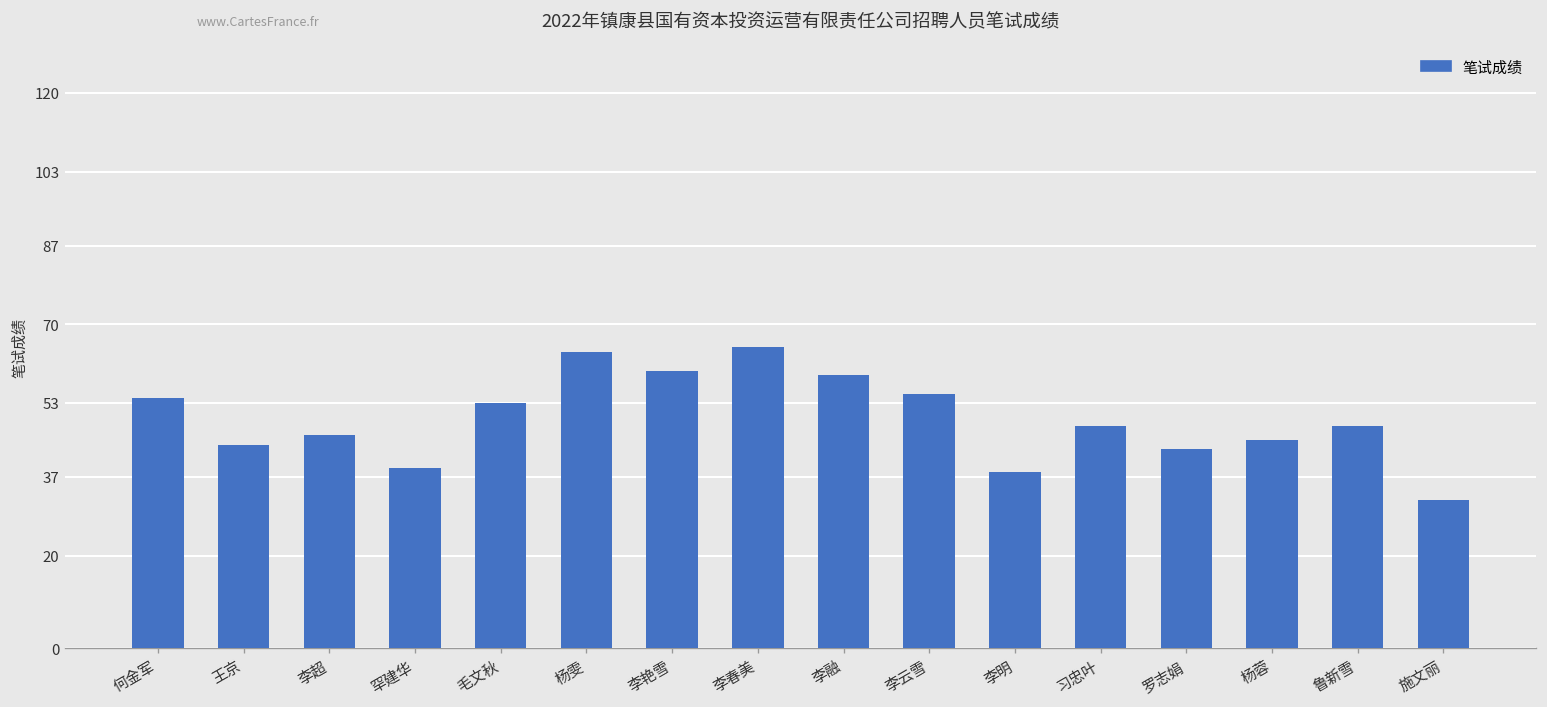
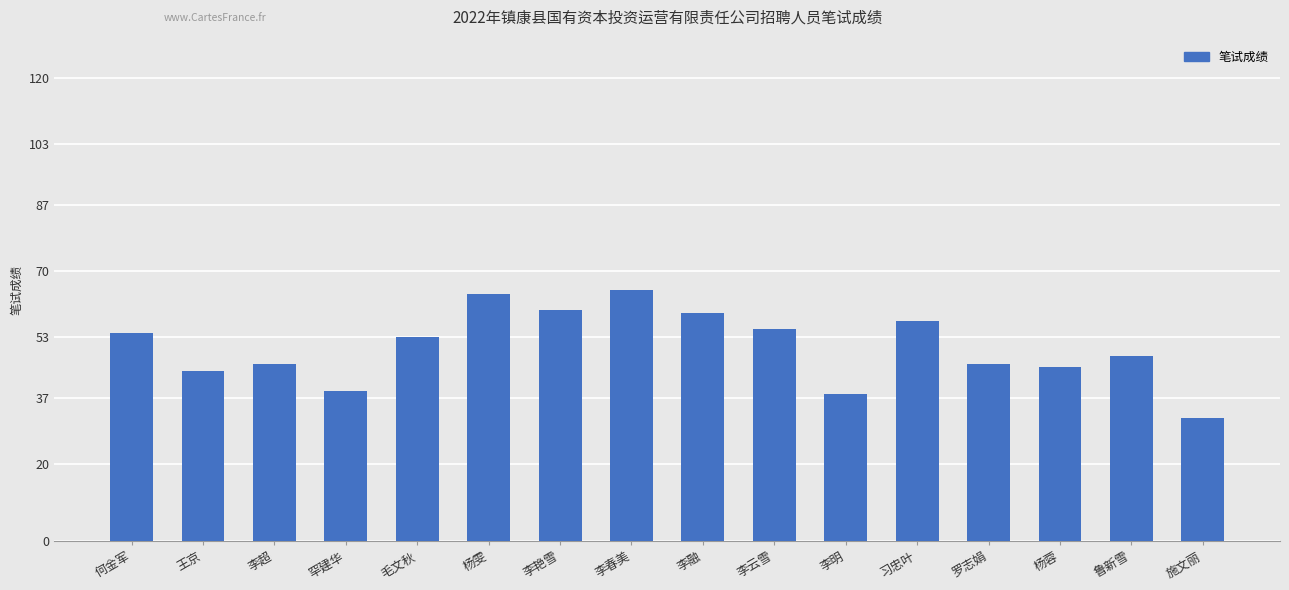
  {
    "何金军": 54,
    "王京": 44,
    "李超": 46,
    "罕建华": 39,
    "毛文秋": 53,
    "杨雯": 64,
    "李艳雪": 60,
    "李春美": 65,
    "李融": 59,
    "李云雪": 55,
    "李明": 38,
-   "习忠叶": 48,
-   "罗志娟": 43,
+   "习忠叶": 57,
+   "罗志娟": 46,
    "杨蓉": 45,
    "鲁新雪": 48,
    "施文丽": 32
  }
